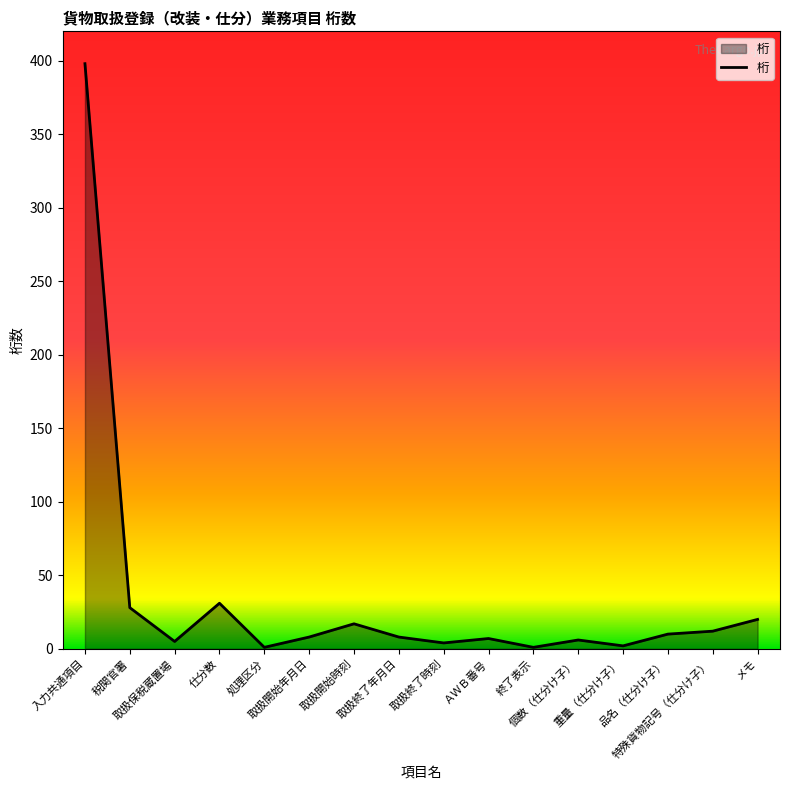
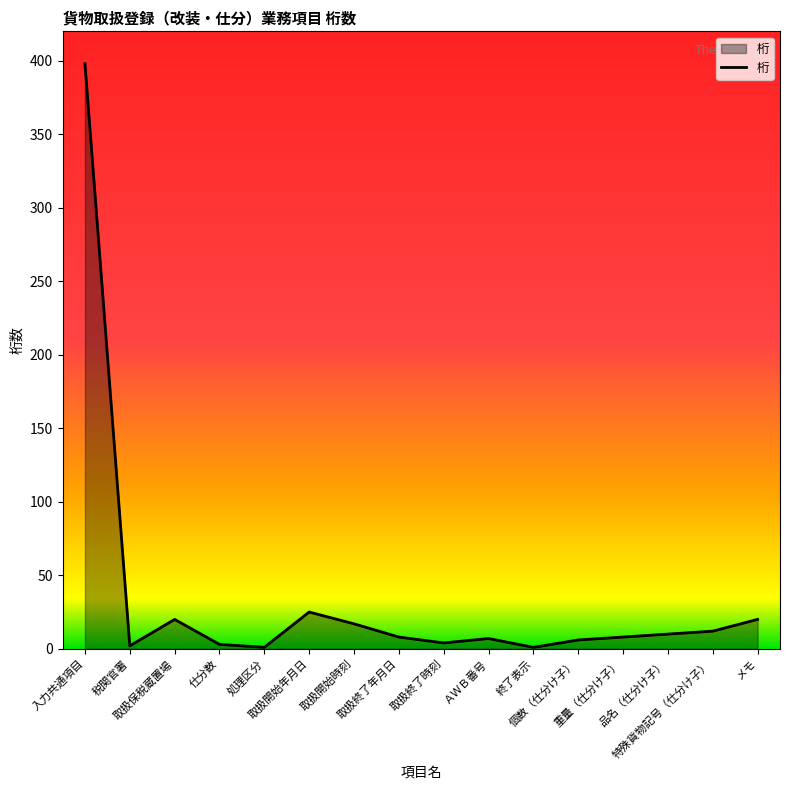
  {
    "入力共通項目": 398,
-   "税関官署": 28,
-   "取扱保税蔵置場": 5,
-   "仕分数": 31,
+   "税関官署": 2,
+   "取扱保税蔵置場": 20,
+   "仕分数": 3,
    "処理区分": 1,
-   "取扱開始年月日": 8,
+   "取扱開始年月日": 25,
    "取扱開始時刻": 17,
    "取扱終了年月日": 8,
    "取扱終了時刻": 4,
    "ＡＷＢ番号": 7,
    "終了表示": 1,
    "個数（仕分け子）": 6,
-   "重量（仕分け子）": 2,
+   "重量（仕分け子）": 8,
    "品名（仕分け子）": 10,
    "特殊貨物記号（仕分け子）": 12,
    "メモ": 20
  }
